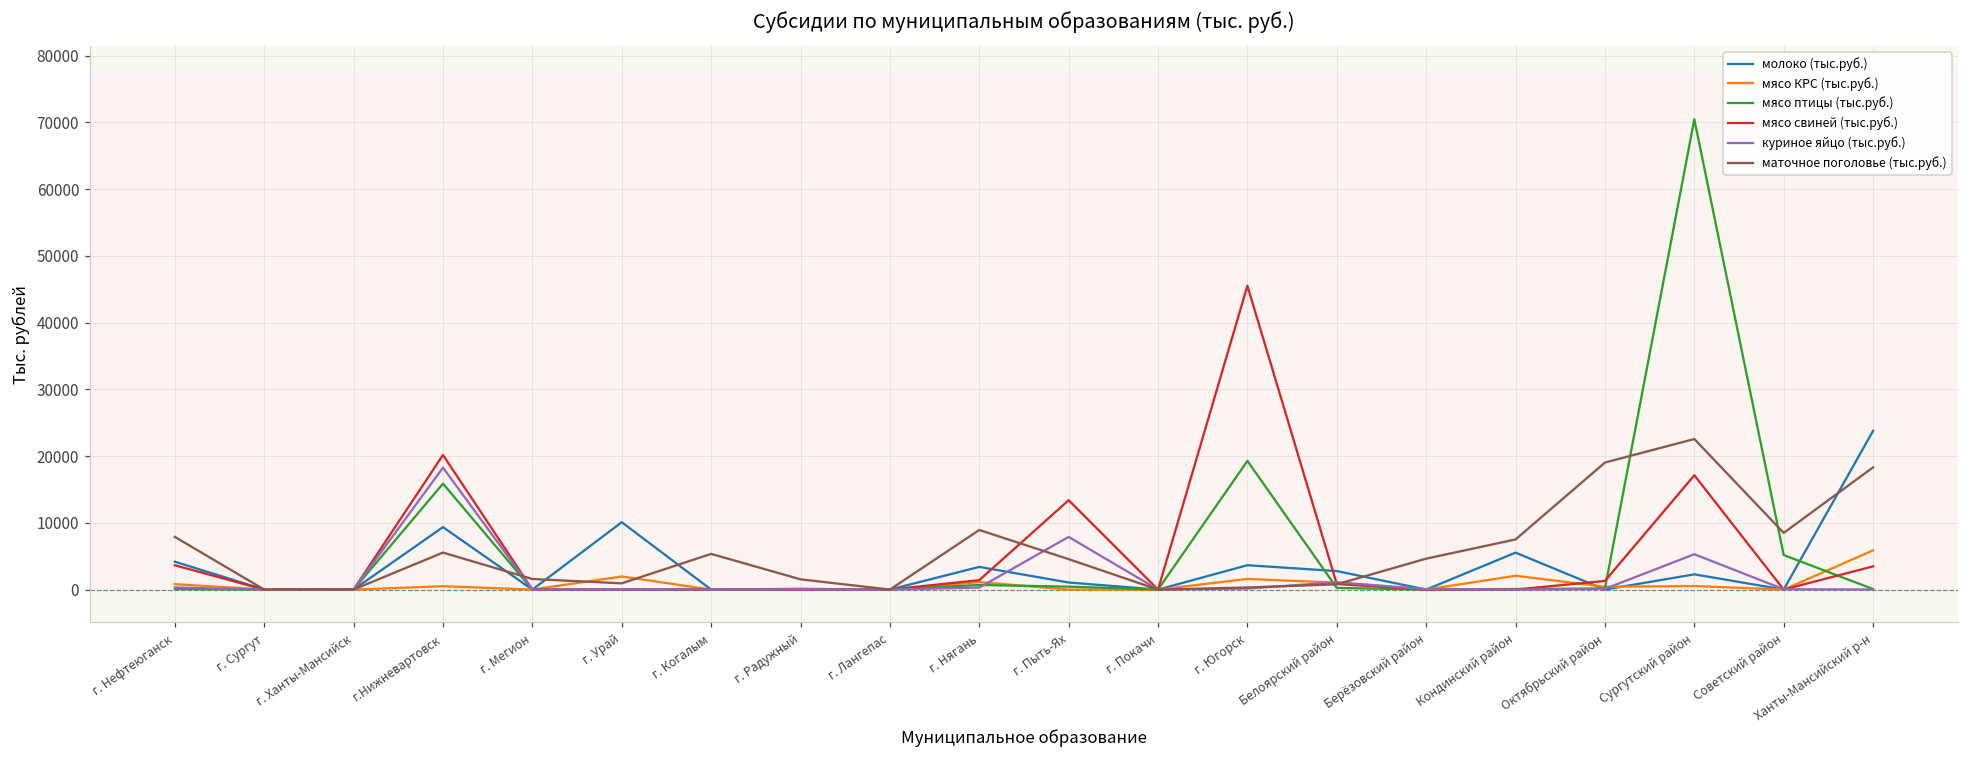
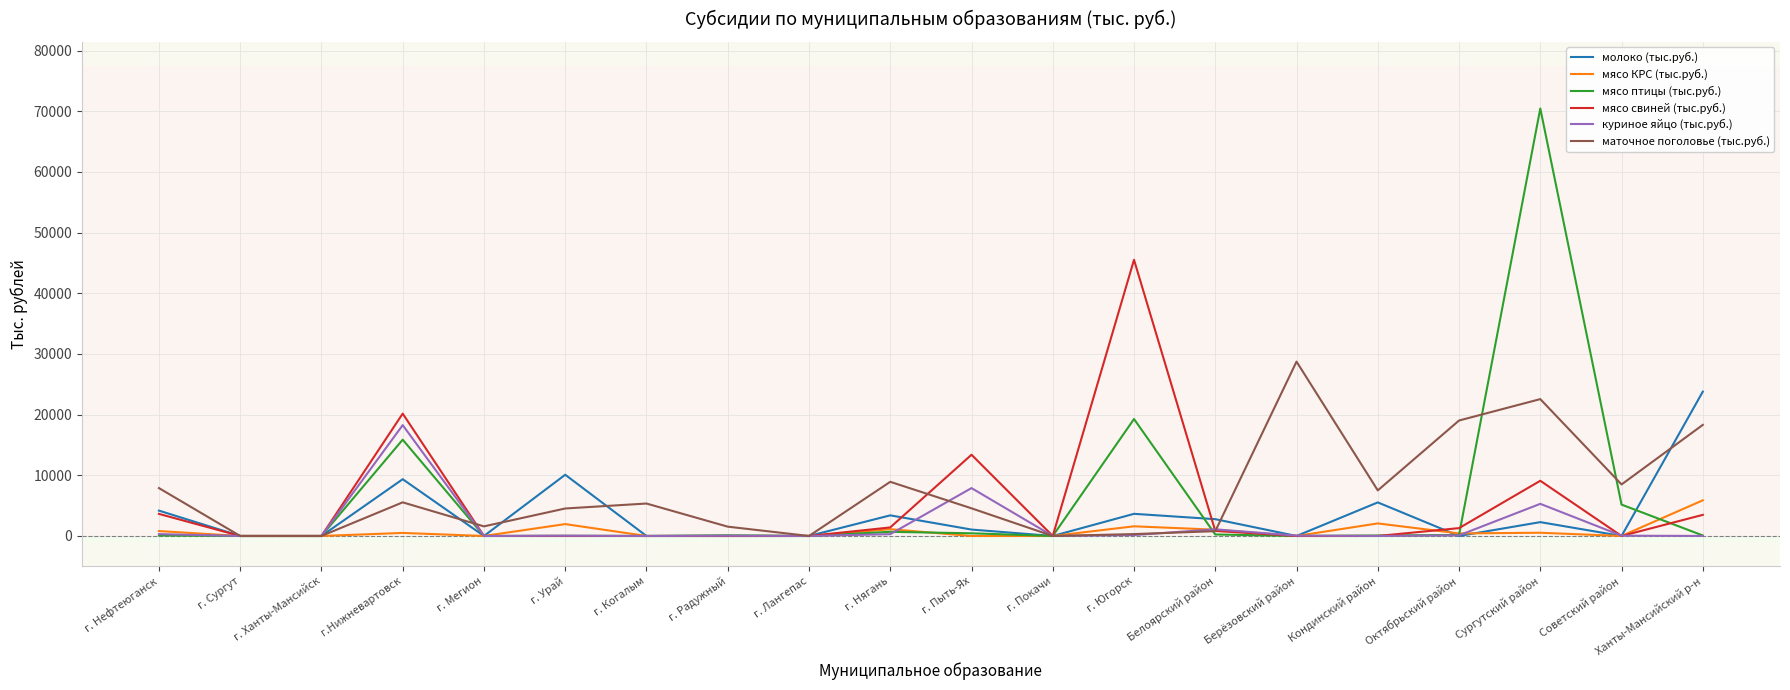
  {
    "молоко (тыс.руб.)": {
      "г. Нефтеюганск": 4000,
      "г.Нижневартовск": 9000,
      "г. Урай": 10000,
      "г. Нягань": 3000,
      "г. Пыть-Ях": 1000,
      "г. Югорск": 4000,
      "Белоярский район": 3000,
      "Кондинский район": 6000,
      "Сургутский район": 2000,
      "Ханты-Мансийский р-н": 24000
    },
    "мясо КРС (тыс.руб.)": {
      "г. Нефтеюганск": 1000,
      "г.Нижневартовск": 1000,
      "г. Урай": 2000,
      "г. Пыть-Ях": 0,
      "г. Югорск": 2000,
      "Кондинский район": 2000,
      "Сургутский район": 1000,
      "Ханты-Мансийский р-н": 6000
    },
    "мясо птицы (тыс.руб.)": {
      "г.Нижневартовск": 16000,
      "г. Пыть-Ях": 0,
      "г. Югорск": 19000,
      "Белоярский район": 0,
      "Сургутский район": 70000,
      "Советский район": 5000
    },
    "мясо свиней (тыс.руб.)": {
      "г. Нефтеюганск": 4000,
      "г.Нижневартовск": 20000,
      "г. Пыть-Ях": 13000,
      "г. Югорск": 46000,
      "Октябрьский район": 1000,
-     "Сургутский район": 17000,
+     "Сургутский район": 9000,
      "Ханты-Мансийский р-н": 3000
    },
    "куриное яйцо (тыс.руб.)": {
      "г.Нижневартовск": 18000,
      "г. Пыть-Ях": 8000,
      "Сургутский район": 5000
    },
    "маточное поголовье (тыс.руб.)": {
      "г. Нефтеюганск": 8000,
      "г.Нижневартовск": 6000,
      "г. Мегион": 2000,
-     "г. Урай": 1000,
+     "г. Урай": 5000,
      "г. Когалым": 5000,
      "г. Радужный": 2000,
      "г. Нягань": 9000,
      "г. Пыть-Ях": 5000,
-     "Берёзовский район": 5000,
+     "Берёзовский район": 29000,
      "Кондинский район": 8000,
      "Октябрьский район": 19000,
      "Сургутский район": 23000,
      "Советский район": 8000,
      "Ханты-Мансийский р-н": 18000
    }
  }
